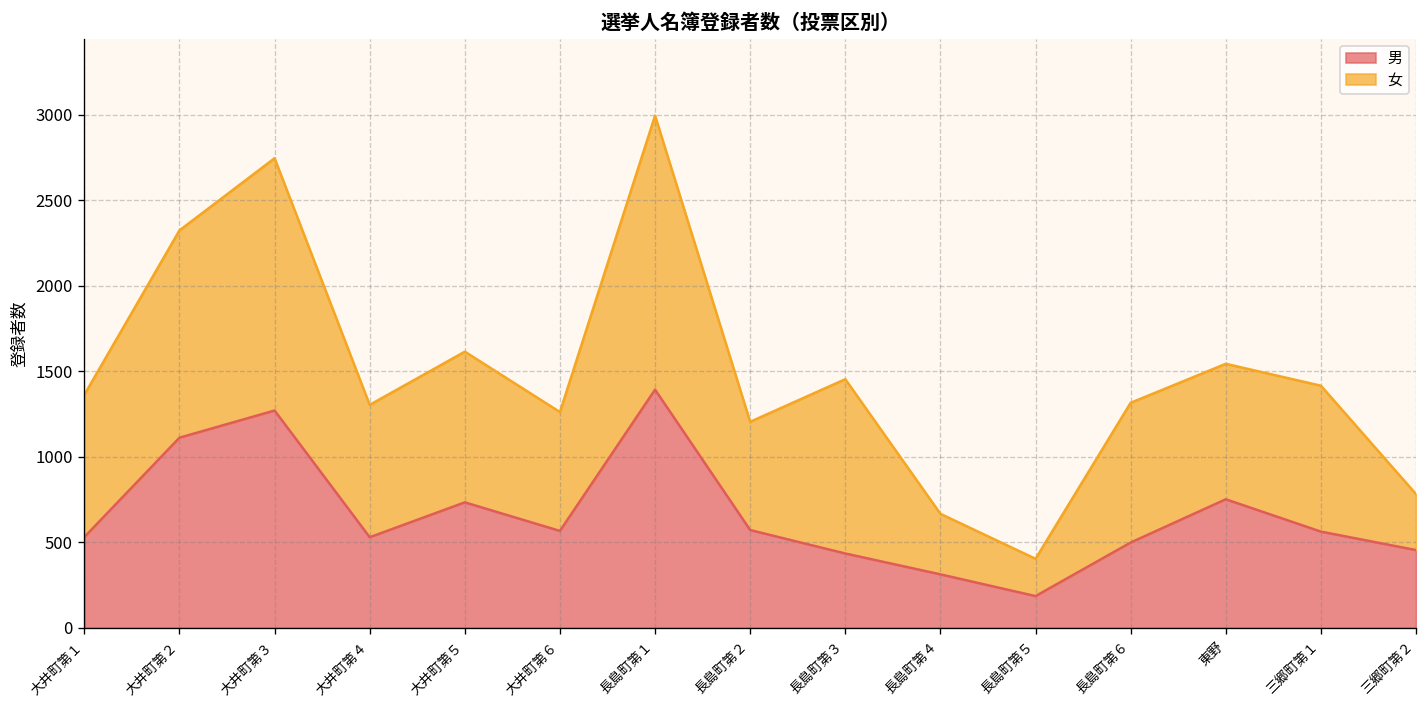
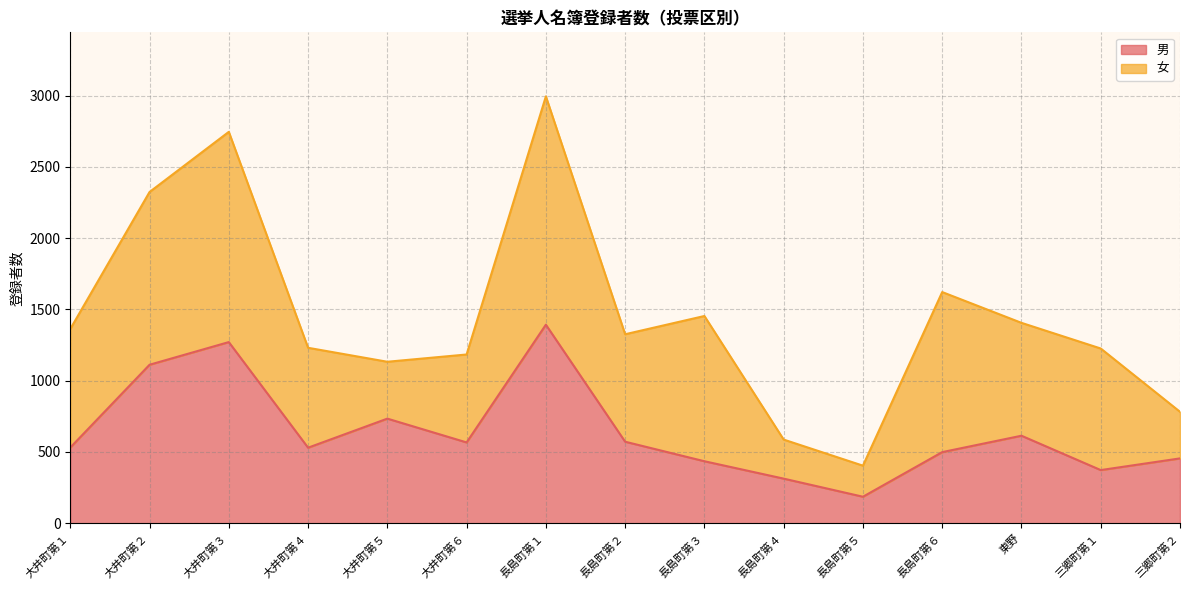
  {
    "男": {
      "大井町第１": 530,
      "大井町第２": 1110,
      "大井町第３": 1270,
      "大井町第４": 530,
      "大井町第５": 730,
      "大井町第６": 570,
      "長島町第１": 1390,
      "長島町第２": 570,
      "長島町第３": 440,
      "長島町第４": 310,
      "長島町第５": 190,
      "長島町第６": 500,
-     "東野": 750,
-     "三郷町第１": 560,
+     "東野": 610,
+     "三郷町第１": 370,
      "三郷町第２": 460
    },
    "女": {
      "大井町第１": 830,
      "大井町第２": 1210,
      "大井町第３": 1480,
-     "大井町第４": 770,
-     "大井町第５": 880,
-     "大井町第６": 700,
+     "大井町第４": 700,
+     "大井町第５": 400,
+     "大井町第６": 620,
      "長島町第１": 1600,
-     "長島町第２": 630,
+     "長島町第２": 750,
      "長島町第３": 1020,
-     "長島町第４": 350,
+     "長島町第４": 270,
      "長島町第５": 220,
-     "長島町第６": 820,
+     "長島町第６": 1120,
      "東野": 790,
      "三郷町第１": 850,
      "三郷町第２": 330
    }
  }
